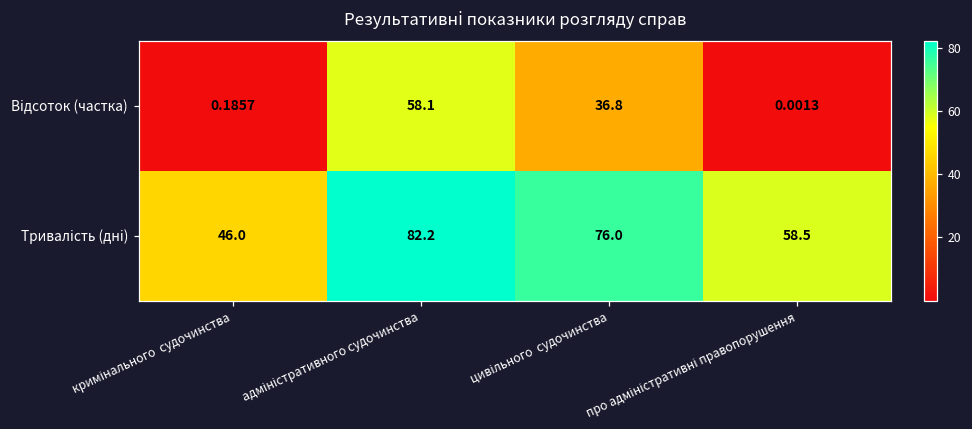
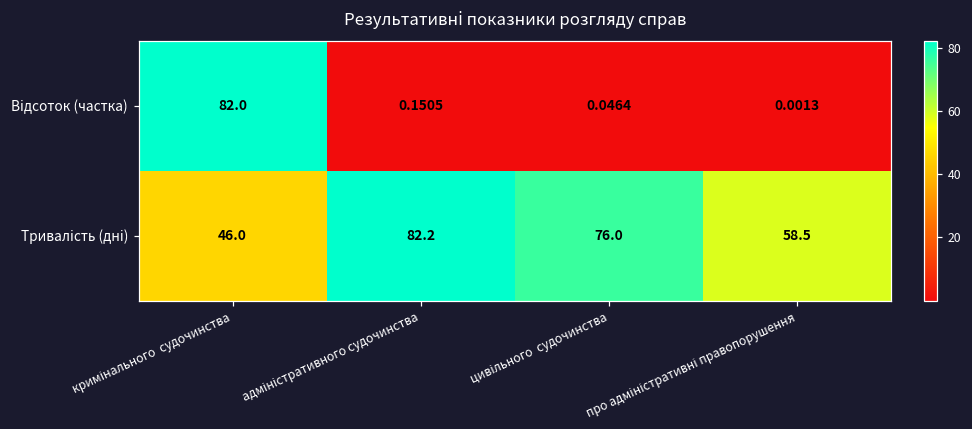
  {
    "Відсоток (частка)": {
-     "кримінального судочинства": 0.1857,
-     "адміністративного судочинства": 58.1,
-     "цивільного судочинства": 36.8,
+     "кримінального судочинства": 82.0,
+     "адміністративного судочинства": 0.1505,
+     "цивільного судочинства": 0.0464,
      "про адміністративні правопорушення": 0.0013
    },
    "Тривалість (дні)": {
      "кримінального судочинства": 46.0,
      "адміністративного судочинства": 82.2,
      "цивільного судочинства": 76.0,
      "про адміністративні правопорушення": 58.5
    }
  }
